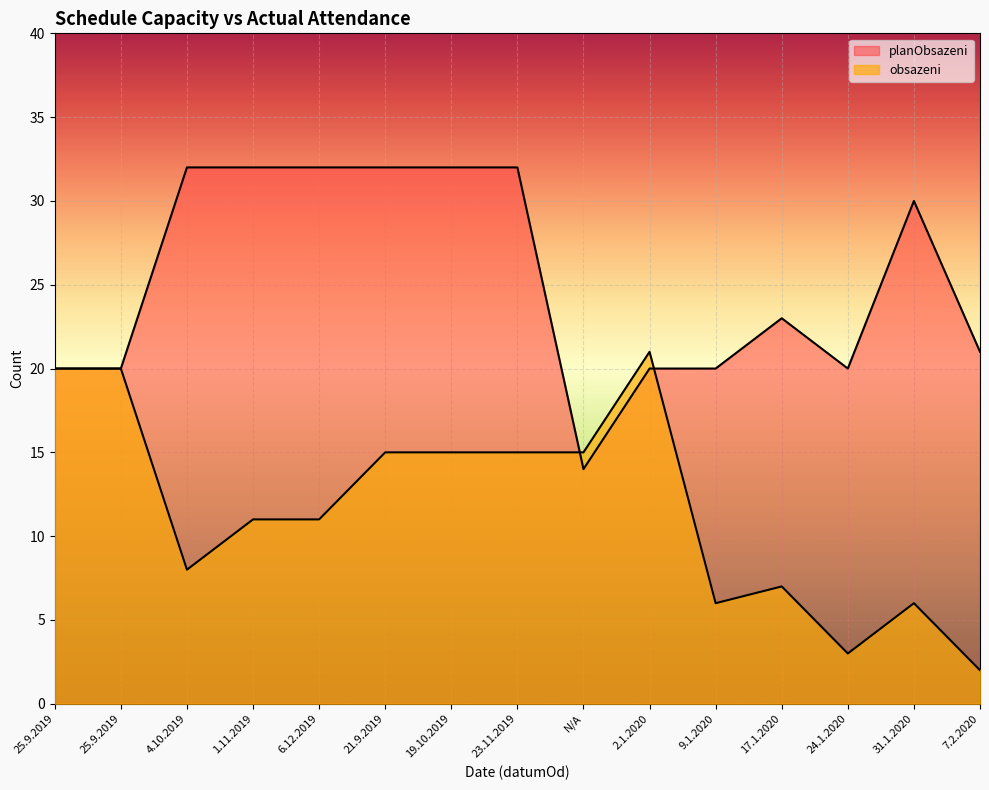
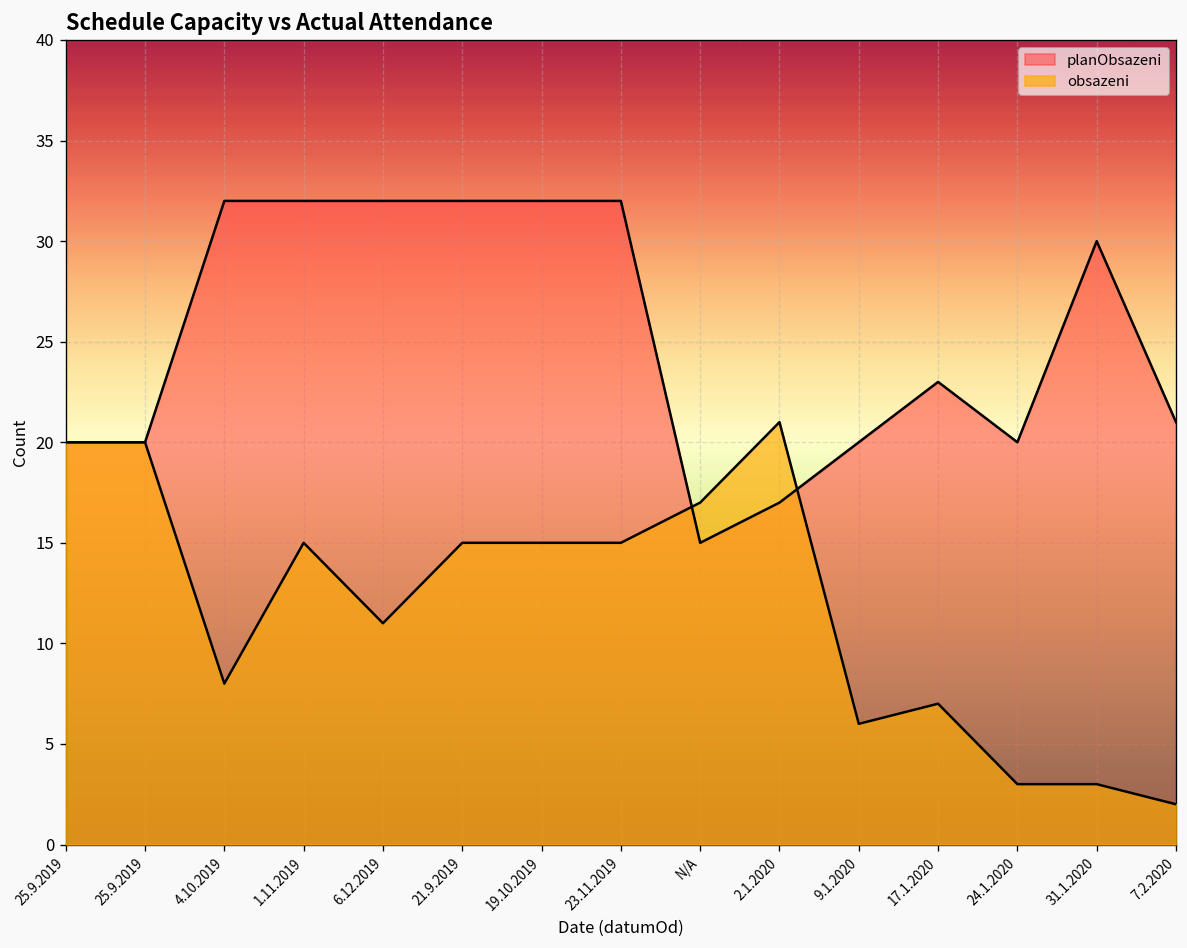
  {
    "planObsazeni": {
      "4.10.2019": 32,
      "1.11.2019": 32,
      "6.12.2019": 32,
      "21.9.2019": 32,
      "19.10.2019": 32,
      "23.11.2019": 32,
-     "N/A": 14,
-     "2.1.2020": 20,
+     "N/A": 15,
+     "2.1.2020": 17,
      "9.1.2020": 20,
      "17.1.2020": 23,
      "24.1.2020": 20,
      "31.1.2020": 30,
      "7.2.2020": 21
    },
    "obsazeni": {
      "4.10.2019": 8,
-     "1.11.2019": 11,
+     "1.11.2019": 15,
      "6.12.2019": 11,
      "21.9.2019": 15,
      "19.10.2019": 15,
      "23.11.2019": 15,
-     "N/A": 15,
+     "N/A": 17,
      "2.1.2020": 21,
      "9.1.2020": 6,
      "17.1.2020": 7,
      "24.1.2020": 3,
-     "31.1.2020": 6,
+     "31.1.2020": 3,
      "7.2.2020": 2
    }
  }
